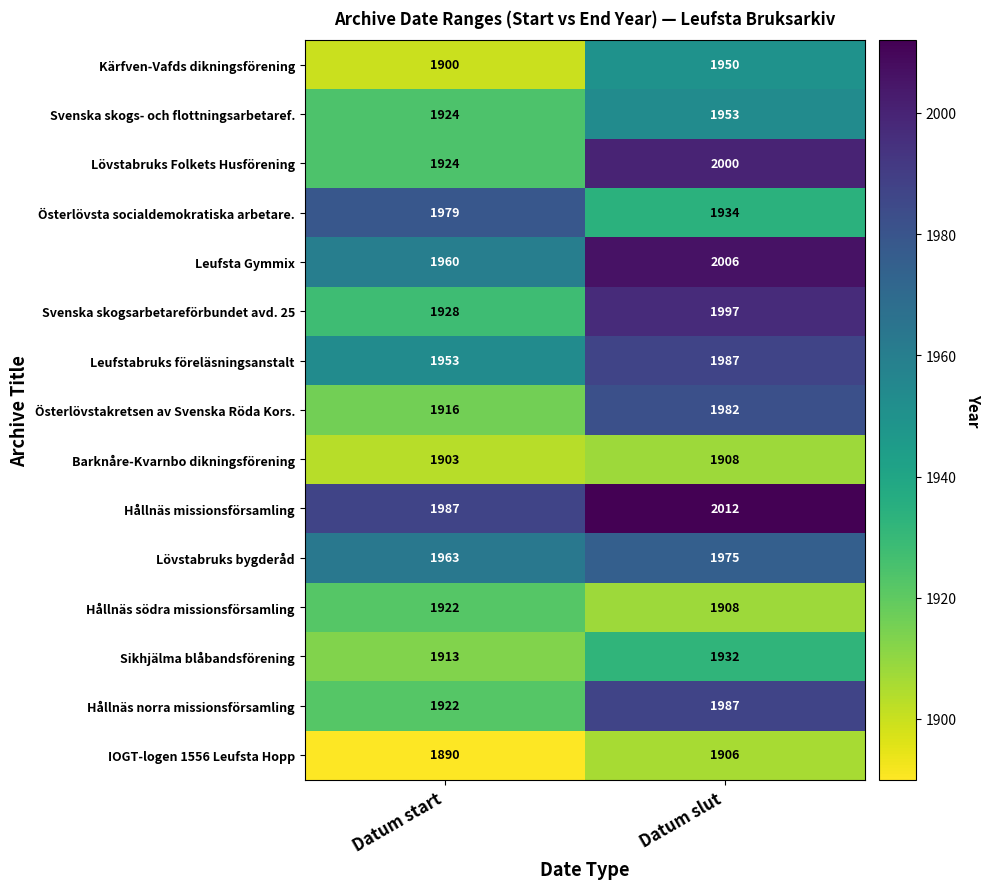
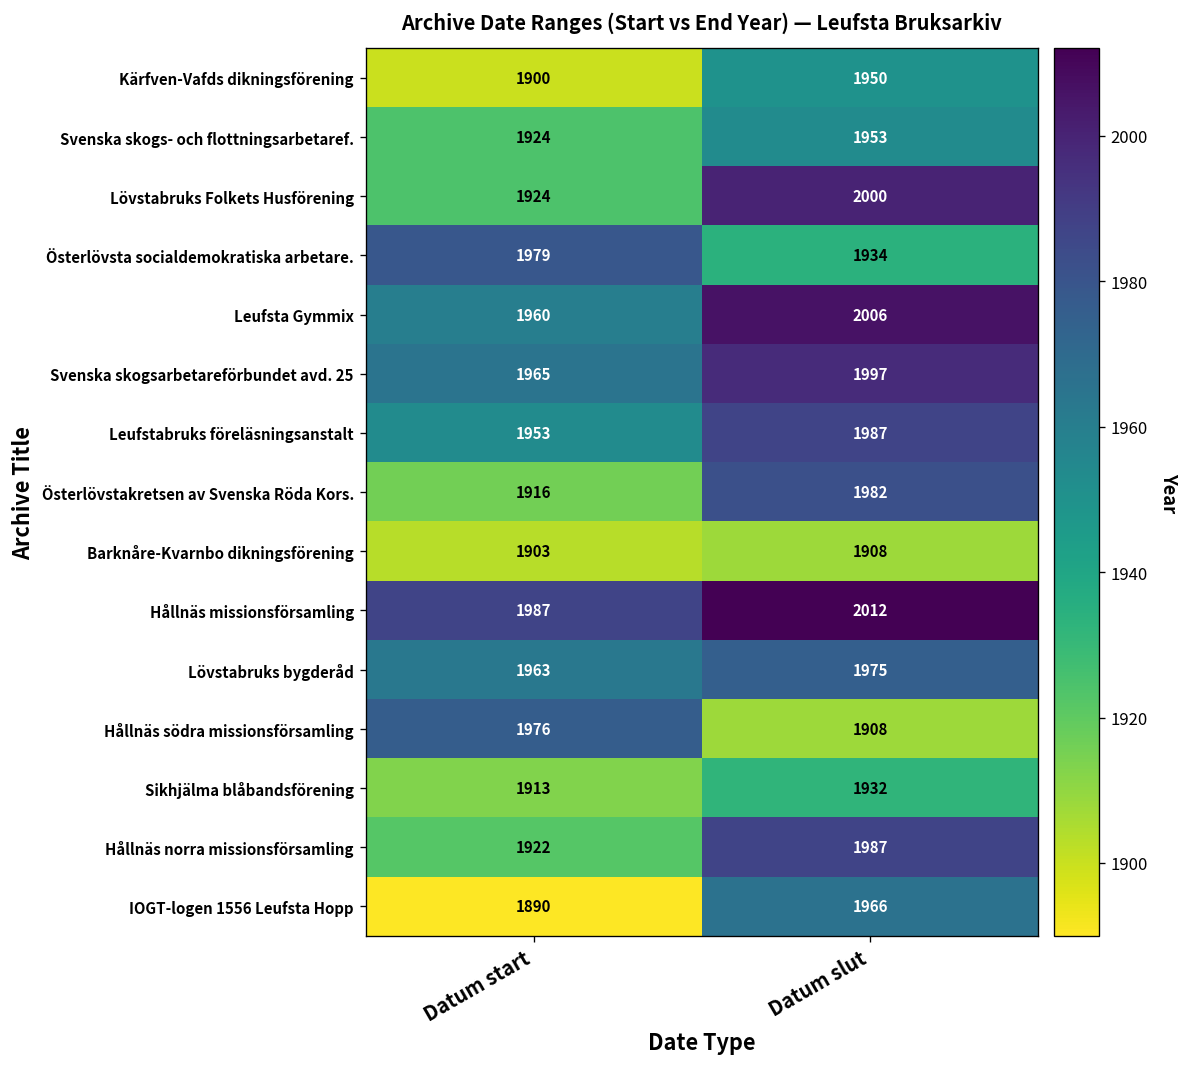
  {
    "Kärfven-Vafds dikningsförening": {
      "Datum start": 1900,
      "Datum slut": 1950
    },
    "Svenska skogs- och flottningsarbetaref.": {
      "Datum start": 1924,
      "Datum slut": 1953
    },
    "Lövstabruks Folkets Husförening": {
      "Datum start": 1924,
      "Datum slut": 2000
    },
    "Österlövsta socialdemokratiska arbetare.": {
      "Datum start": 1979,
      "Datum slut": 1934
    },
    "Leufsta Gymmix": {
      "Datum start": 1960,
      "Datum slut": 2006
    },
    "Svenska skogsarbetareförbundet avd. 25": {
-     "Datum start": 1928,
+     "Datum start": 1965,
      "Datum slut": 1997
    },
    "Leufstabruks föreläsningsanstalt": {
      "Datum start": 1953,
      "Datum slut": 1987
    },
    "Österlövstakretsen av Svenska Röda Kors.": {
      "Datum start": 1916,
      "Datum slut": 1982
    },
    "Barknåre-Kvarnbo dikningsförening": {
      "Datum start": 1903,
      "Datum slut": 1908
    },
    "Hållnäs missionsförsamling": {
      "Datum start": 1987,
      "Datum slut": 2012
    },
    "Lövstabruks bygderåd": {
      "Datum start": 1963,
      "Datum slut": 1975
    },
    "Hållnäs södra missionsförsamling": {
-     "Datum start": 1922,
+     "Datum start": 1976,
      "Datum slut": 1908
    },
    "Sikhjälma blåbandsförening": {
      "Datum start": 1913,
      "Datum slut": 1932
    },
    "Hållnäs norra missionsförsamling": {
      "Datum start": 1922,
      "Datum slut": 1987
    },
    "IOGT-logen 1556 Leufsta Hopp": {
      "Datum start": 1890,
-     "Datum slut": 1906
+     "Datum slut": 1966
    }
  }
